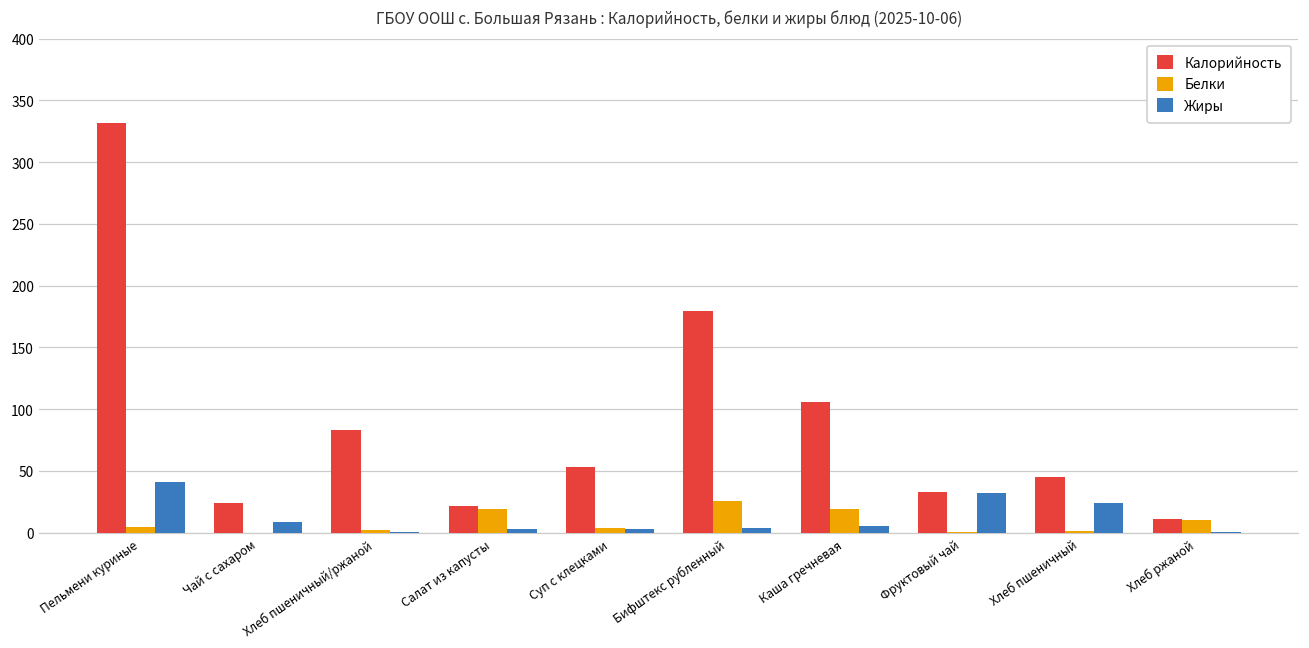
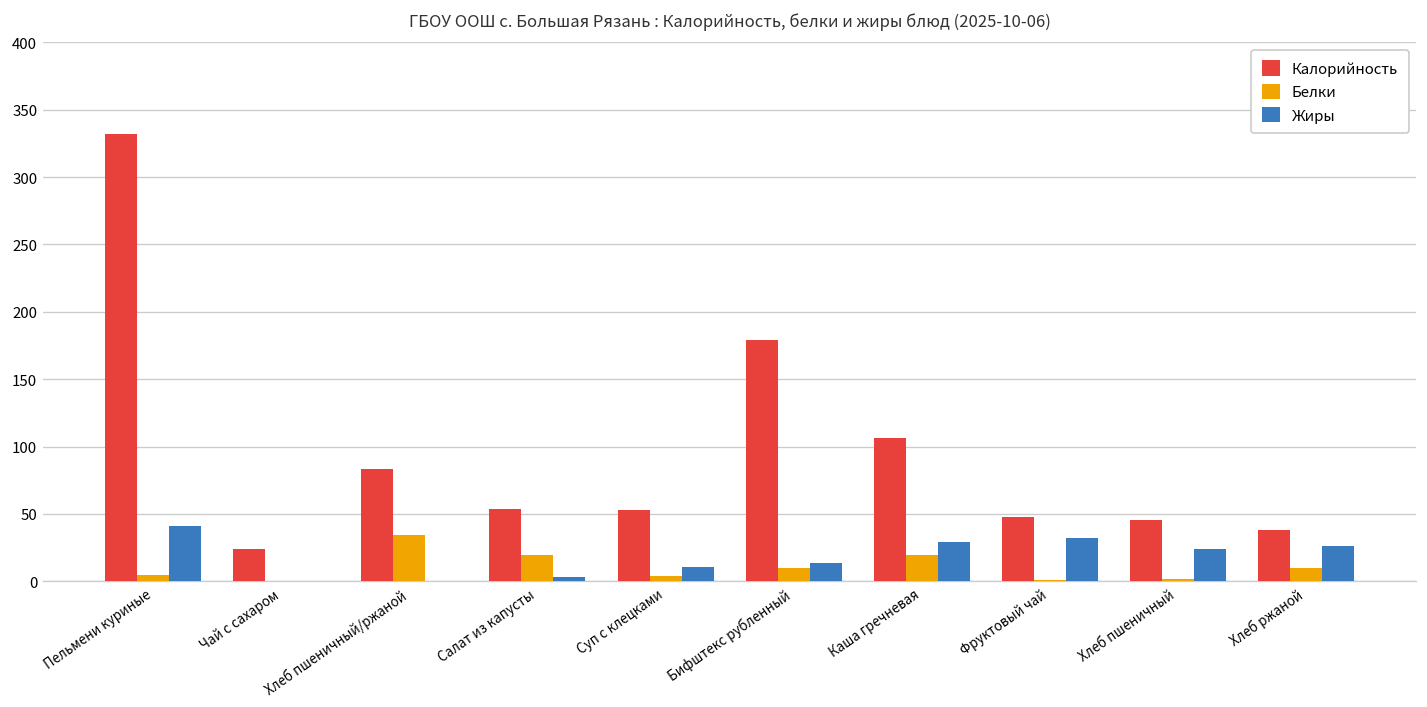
  {
    "Калорийность": {
      "Пельмени куриные": 332,
      "Чай с сахаром": 24,
      "Хлеб пшеничный/ржаной": 83,
-     "Салат из капусты": 22,
+     "Салат из капусты": 54,
      "Суп с клецками": 53,
      "Бифштекс рубленный": 179,
      "Каша гречневая": 106,
-     "Фруктовый чай": 33,
+     "Фруктовый чай": 48,
      "Хлеб пшеничный": 45,
-     "Хлеб ржаной": 11
+     "Хлеб ржаной": 38
    },
    "Белки": {
      "Пельмени куриные": 5,
      "Чай с сахаром": 0,
-     "Хлеб пшеничный/ржаной": 3,
+     "Хлеб пшеничный/ржаной": 34,
      "Салат из капусты": 19,
      "Суп с клецками": 4,
-     "Бифштекс рубленный": 26,
+     "Бифштекс рубленный": 10,
      "Каша гречневая": 19,
      "Хлеб ржаной": 10
    },
    "Жиры": {
      "Пельмени куриные": 41,
-     "Чай с сахаром": 9,
+     "Чай с сахаром": 0,
      "Салат из капусты": 3,
-     "Суп с клецками": 3,
-     "Бифштекс рубленный": 4,
-     "Каша гречневая": 5,
+     "Суп с клецками": 11,
+     "Бифштекс рубленный": 13,
+     "Каша гречневая": 29,
      "Фруктовый чай": 32,
      "Хлеб пшеничный": 24,
-     "Хлеб ржаной": 0
+     "Хлеб ржаной": 26
    }
  }
